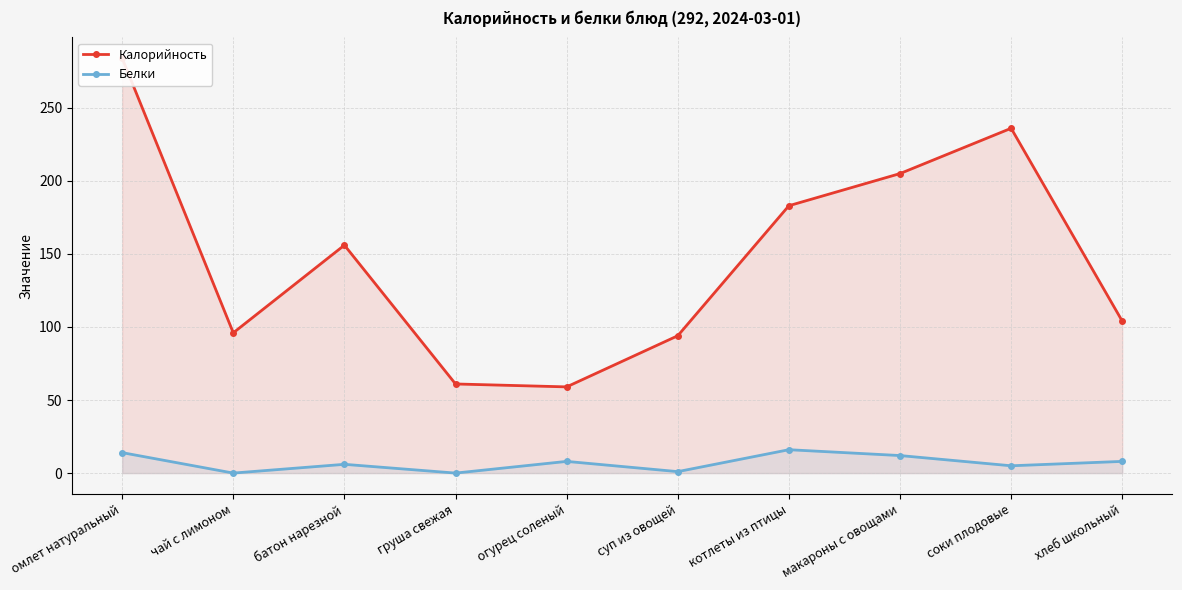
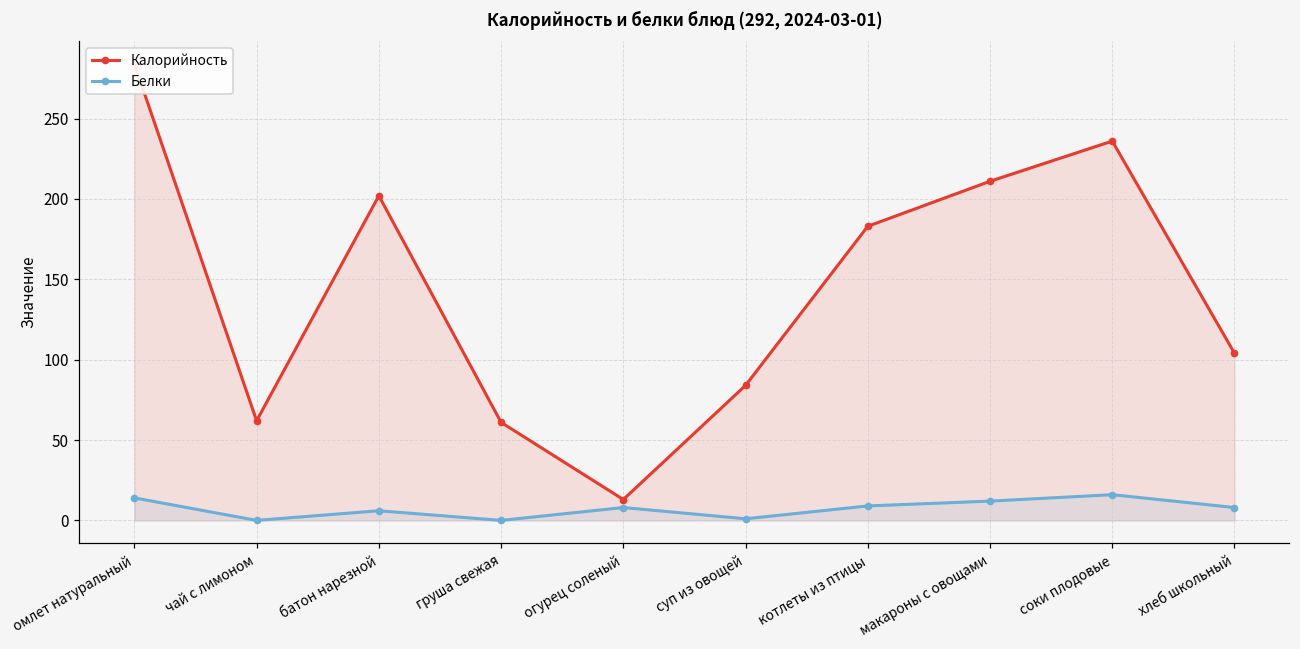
  {
    "Калорийность": {
-     "чай с лимоном": 96,
-     "батон нарезной": 156,
+     "чай с лимоном": 62,
+     "батон нарезной": 202,
      "груша свежая": 61,
-     "огурец соленый": 59,
-     "суп из овощей": 94,
+     "огурец соленый": 13,
+     "суп из овощей": 84,
      "котлеты из птицы": 183,
-     "макароны с овощами": 205,
+     "макароны с овощами": 211,
      "соки плодовые": 236,
      "хлеб школьный": 104
    },
    "Белки": {
      "омлет натуральный": 14,
      "чай с лимоном": 0,
      "батон нарезной": 6,
      "груша свежая": 0,
      "огурец соленый": 8,
      "суп из овощей": 1,
-     "котлеты из птицы": 16,
+     "котлеты из птицы": 9,
      "макароны с овощами": 12,
-     "соки плодовые": 5,
+     "соки плодовые": 16,
      "хлеб школьный": 8
    }
  }
